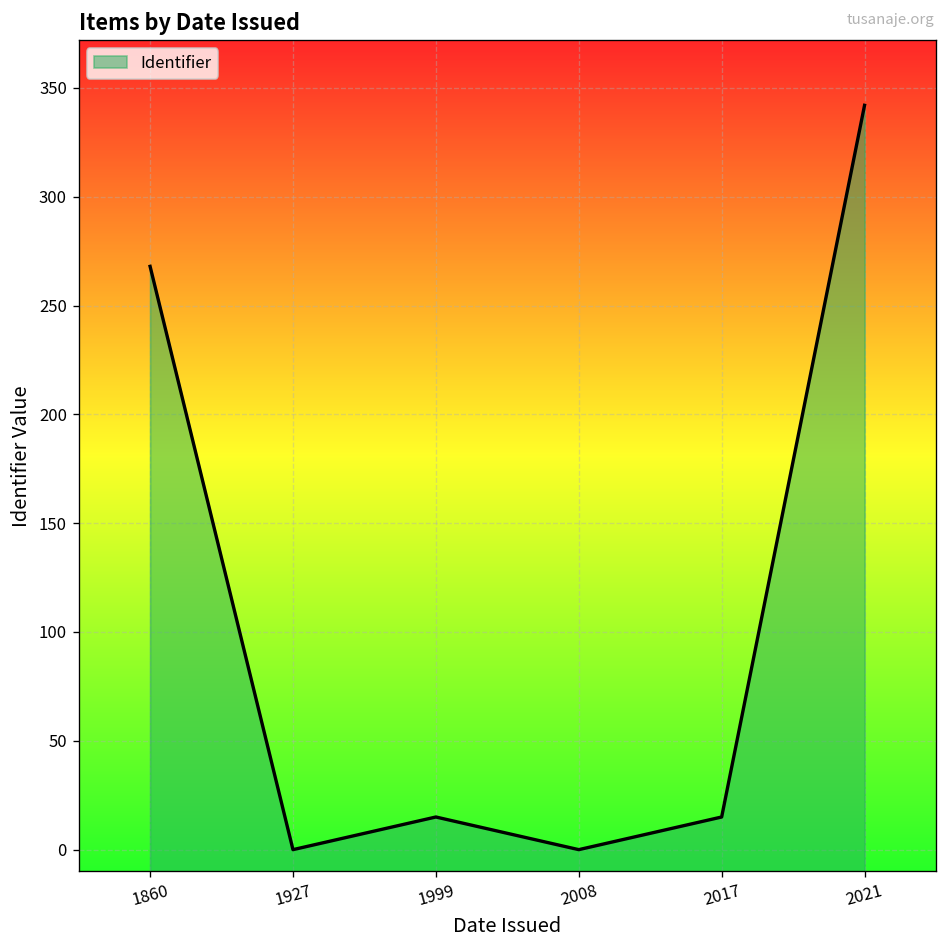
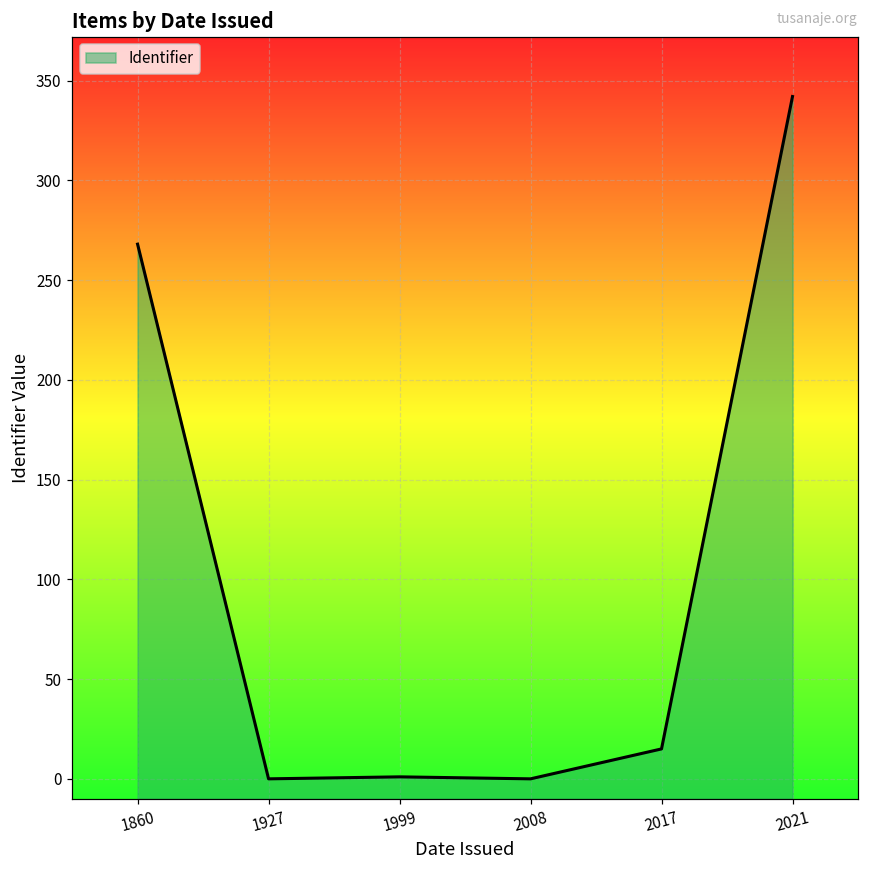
  {
    "1860": 268,
    "1927": 0,
-   "1999": 15,
+   "1999": 1,
    "2008": 0,
    "2017": 15,
    "2021": 342
  }
